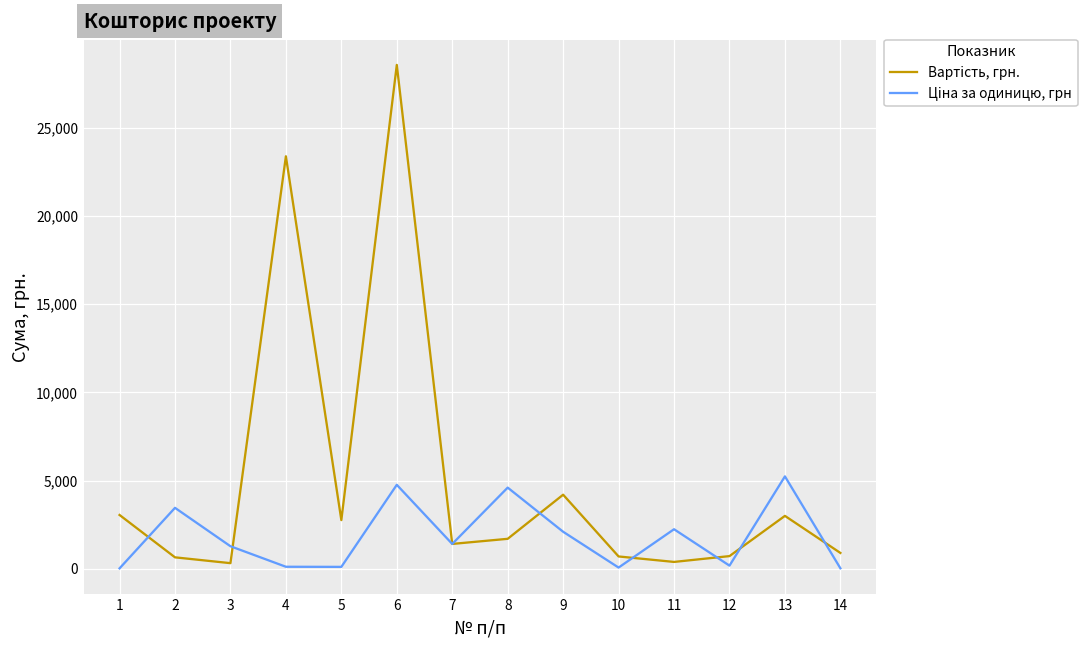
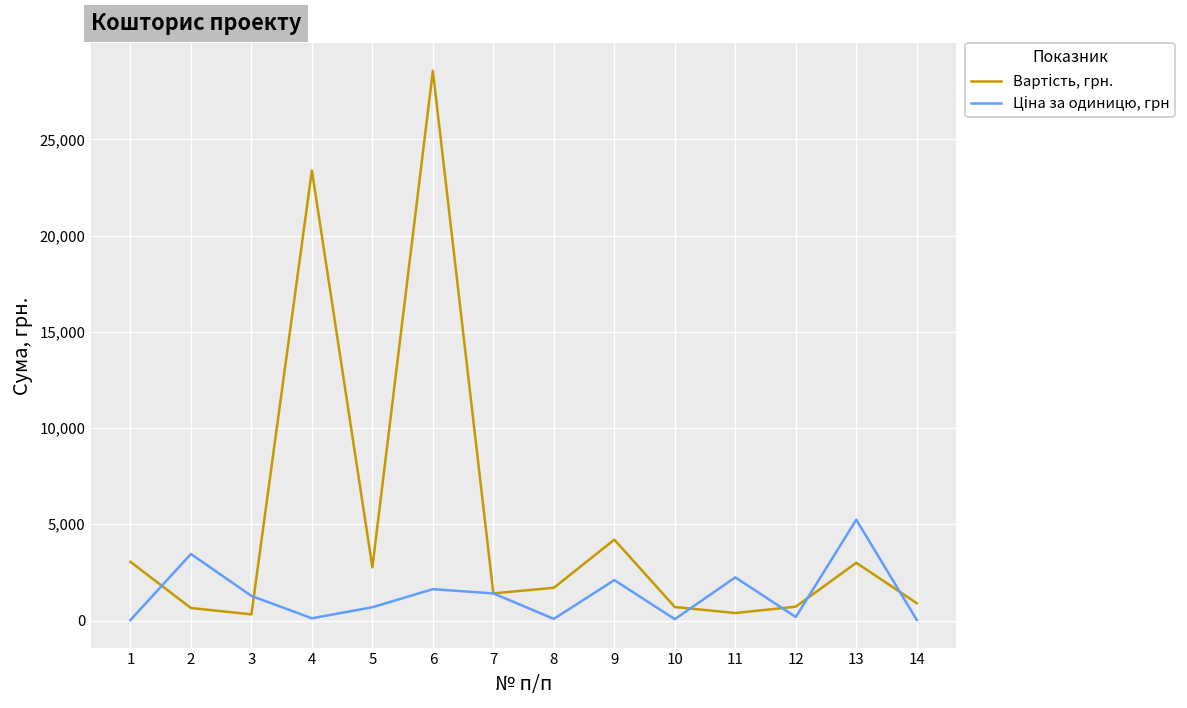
  {
    "Вартість, грн.": {
      "1": "3,100",
      "2": "700",
      "3": "300",
      "4": "23,400",
      "5": "2,800",
      "6": "28,600",
      "8": "1,700",
      "9": "4,200",
      "10": "700",
      "11": "400",
      "12": "700",
      "13": "3,000",
      "14": "900"
    },
    "Ціна за одиницю, грн": {
      "1": "0",
      "2": "3,500",
      "3": "1,300",
      "4": "100",
-     "5": "100",
-     "6": "4,800",
-     "8": "4,600",
+     "5": "700",
+     "6": "1,600",
+     "8": "100",
      "9": "2,100",
      "10": "100",
      "11": "2,200",
      "12": "200",
      "13": "5,200",
      "14": "0"
    }
  }
